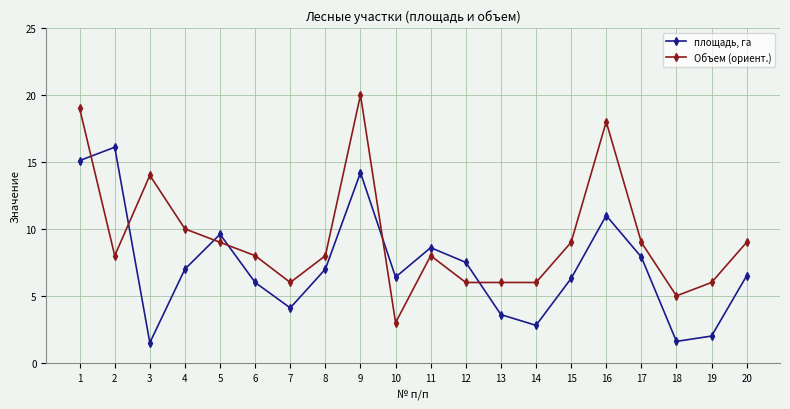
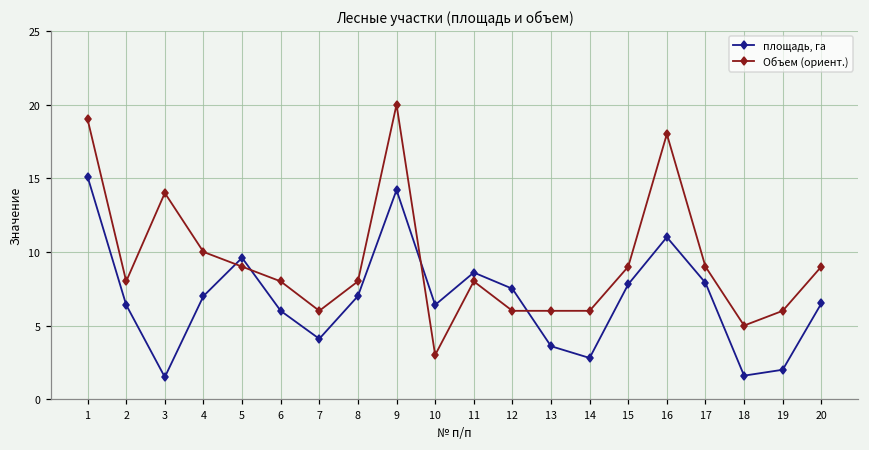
  {
    "площадь, га": {
      "1": 15.1,
-     "2": 16.1,
+     "2": 6.4,
      "3": 1.5,
      "4": 7.0,
      "5": 9.6,
      "6": 6.0,
      "7": 4.1,
      "8": 7.0,
      "9": 14.2,
      "10": 6.4,
      "11": 8.6,
      "12": 7.5,
      "13": 3.6,
      "14": 2.8,
-     "15": 6.3,
+     "15": 7.8,
      "16": 11.0,
      "17": 7.9,
      "18": 1.6,
      "19": 2.0,
      "20": 6.5
    },
    "Объем (ориент.)": {
      "1": 19.0,
      "2": 8.0,
      "3": 14.0,
      "4": 10.0,
      "5": 9.0,
      "6": 8.0,
      "7": 6.0,
      "8": 8.0,
      "9": 20.0,
      "10": 3.0,
      "11": 8.0,
      "12": 6.0,
      "13": 6.0,
      "14": 6.0,
      "15": 9.0,
      "16": 18.0,
      "17": 9.0,
      "18": 5.0,
      "19": 6.0,
      "20": 9.0
    }
  }
